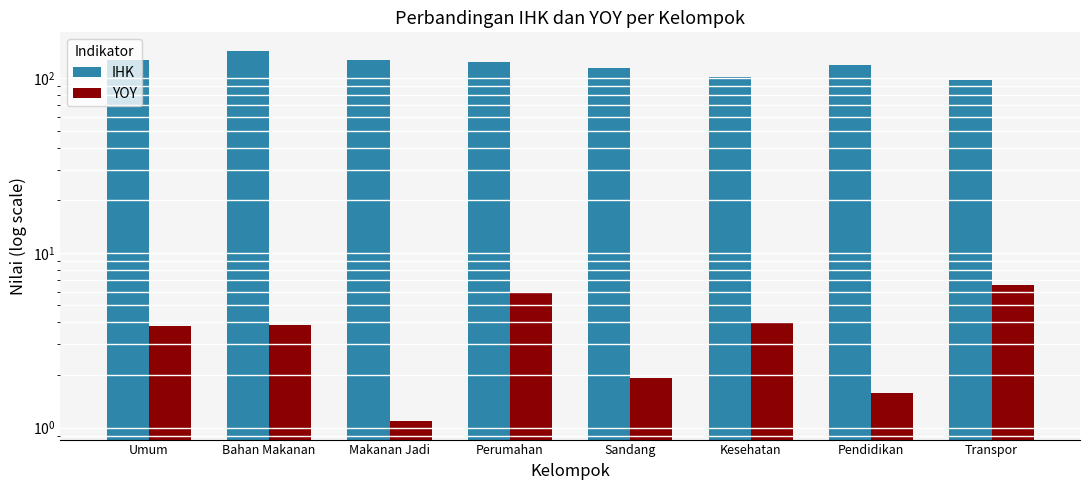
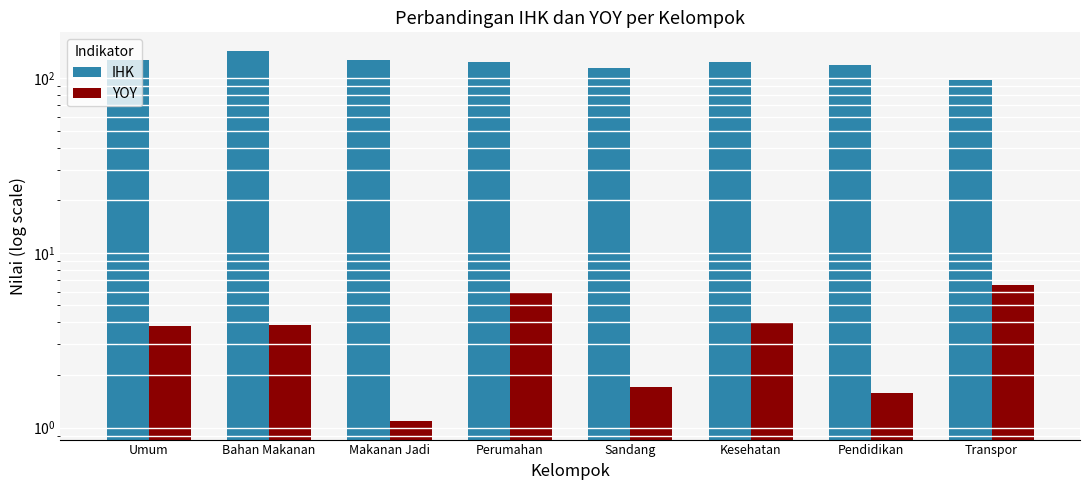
  {
    "IHK": {
      "Bahan Makanan": 140,
      "Makanan Jadi": 130,
      "Perumahan": 120,
      "Sandang": 110,
-     "Kesehatan": 100,
+     "Kesehatan": 120,
      "Pendidikan": 120,
      "Transpor": 100
    },
    "YOY": {
      "Umum": 3.8,
      "Bahan Makanan": 3.9,
      "Makanan Jadi": 1.1,
      "Perumahan": 5.9,
-     "Sandang": 1.9,
+     "Sandang": 1.7,
      "Kesehatan": 4.0,
      "Pendidikan": 1.6,
      "Transpor": 6.5
    }
  }
